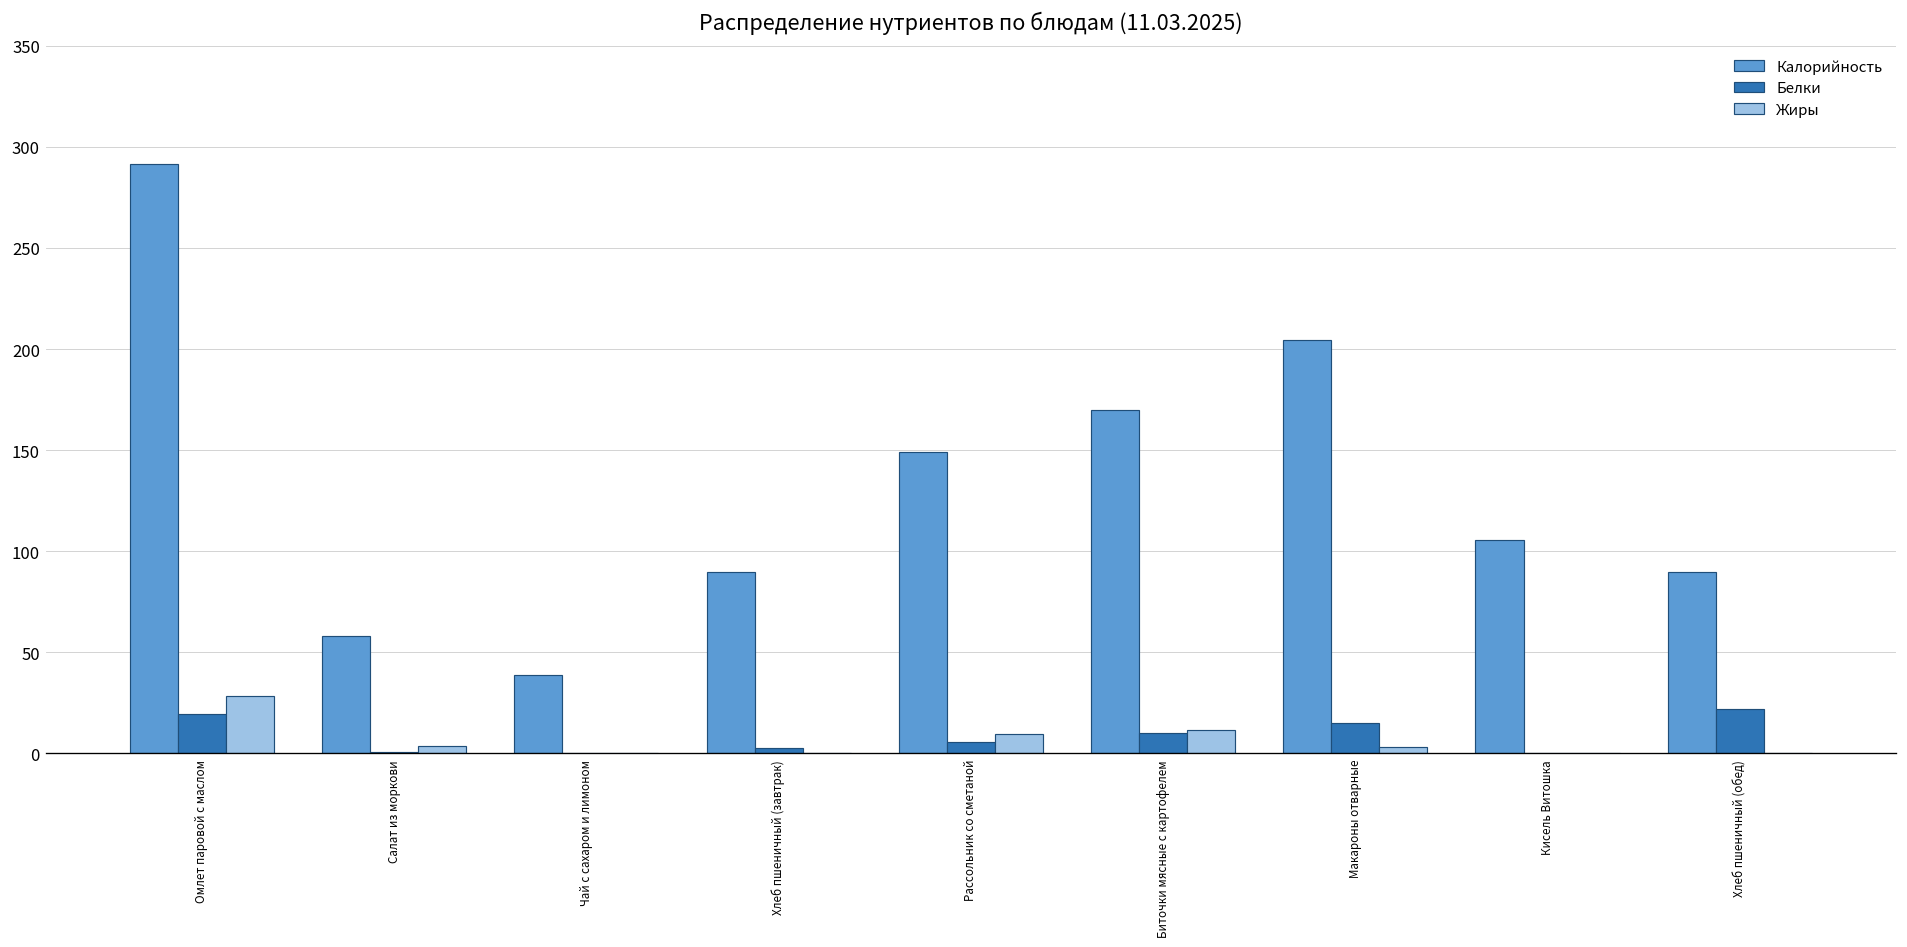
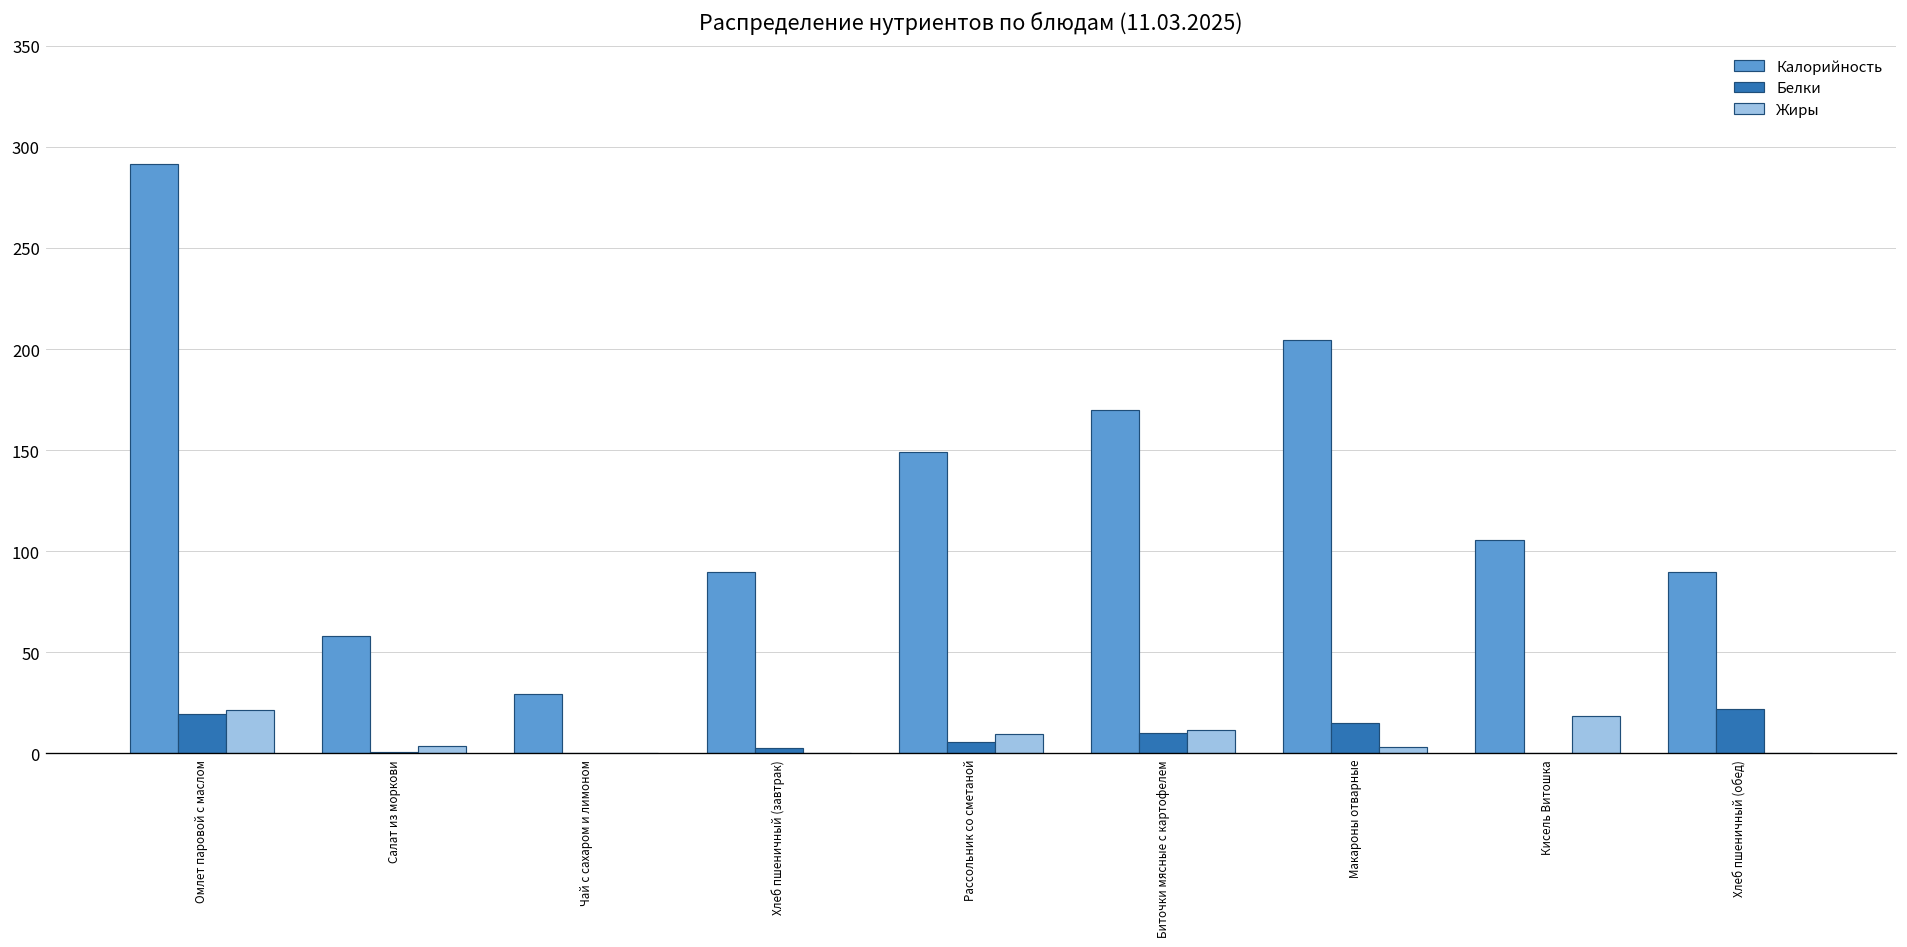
  {
    "Калорийность": {
      "Омлет паровой с маслом": 292,
      "Салат из моркови": 58,
-     "Чай с сахаром и лимоном": 39,
+     "Чай с сахаром и лимоном": 29,
      "Хлеб пшеничный (завтрак)": 90,
      "Рассольник со сметаной": 149,
      "Биточки мясные с картофелем": 170,
      "Макароны отварные": 204,
      "Кисель Витошка": 106,
      "Хлеб пшеничный (обед)": 90
    },
    "Белки": {
      "Омлет паровой с маслом": 19,
      "Хлеб пшеничный (завтрак)": 3,
      "Рассольник со сметаной": 5,
      "Биточки мясные с картофелем": 10,
      "Макароны отварные": 15,
      "Хлеб пшеничный (обед)": 22
    },
    "Жиры": {
-     "Омлет паровой с маслом": 28,
+     "Омлет паровой с маслом": 21,
      "Салат из моркови": 4,
      "Рассольник со сметаной": 10,
      "Биточки мясные с картофелем": 11,
      "Макароны отварные": 3,
-     "Кисель Витошка": 0
+     "Кисель Витошка": 18
    }
  }
